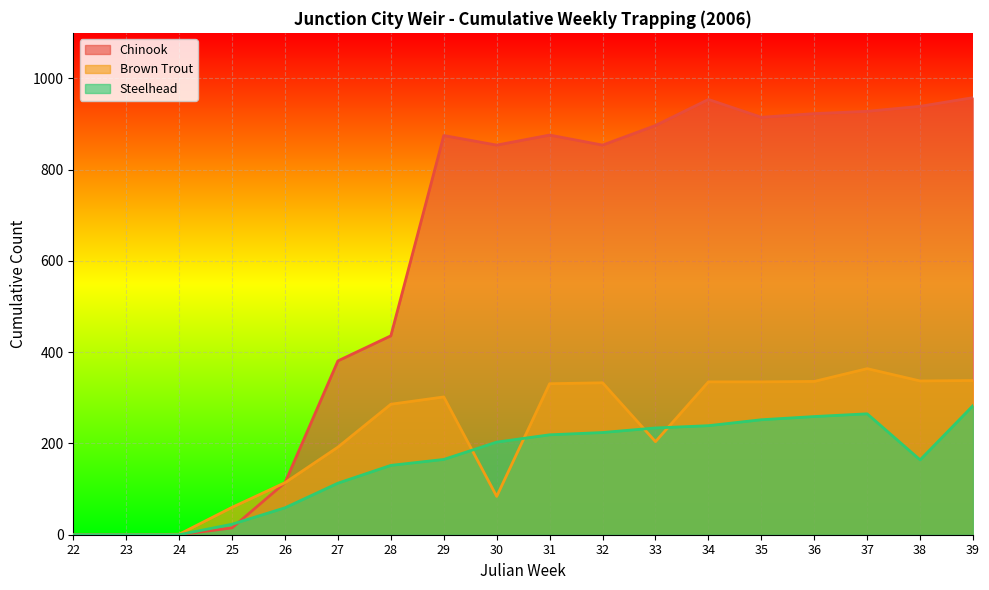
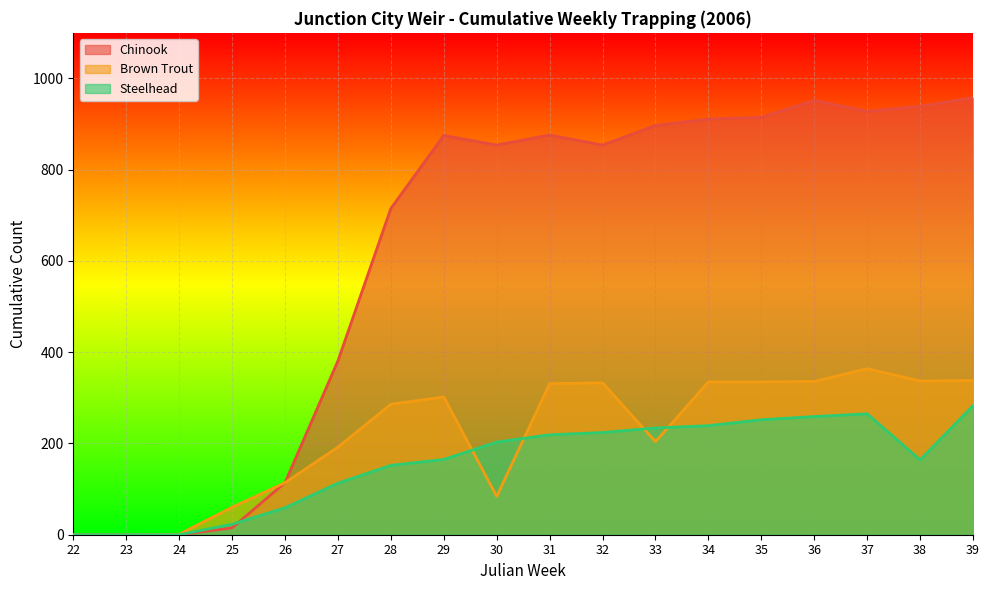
  {
    "Chinook": {
      "25": 20,
      "27": 380,
-     "28": 440,
+     "28": 720,
      "29": 880,
      "30": 850,
      "31": 880,
      "32": 850,
      "33": 900,
-     "34": 950,
+     "34": 910,
      "35": 920,
-     "36": 920,
+     "36": 950,
      "37": 930,
      "38": 940,
      "39": 960
    },
    "Brown Trout": {
      "25": 60,
      "27": 190,
      "28": 290,
      "29": 300,
      "30": 80,
      "31": 330,
      "32": 330,
      "33": 200,
      "34": 340,
      "35": 340,
      "36": 340,
      "37": 360,
      "38": 340,
      "39": 340
    },
    "Steelhead": {
      "25": 20,
      "26": 60,
      "27": 110,
      "28": 150,
      "29": 170,
      "30": 200,
      "31": 220,
      "32": 220,
      "33": 230,
      "34": 240,
      "35": 250,
      "36": 260,
      "37": 270,
      "38": 160,
      "39": 280
    }
  }
